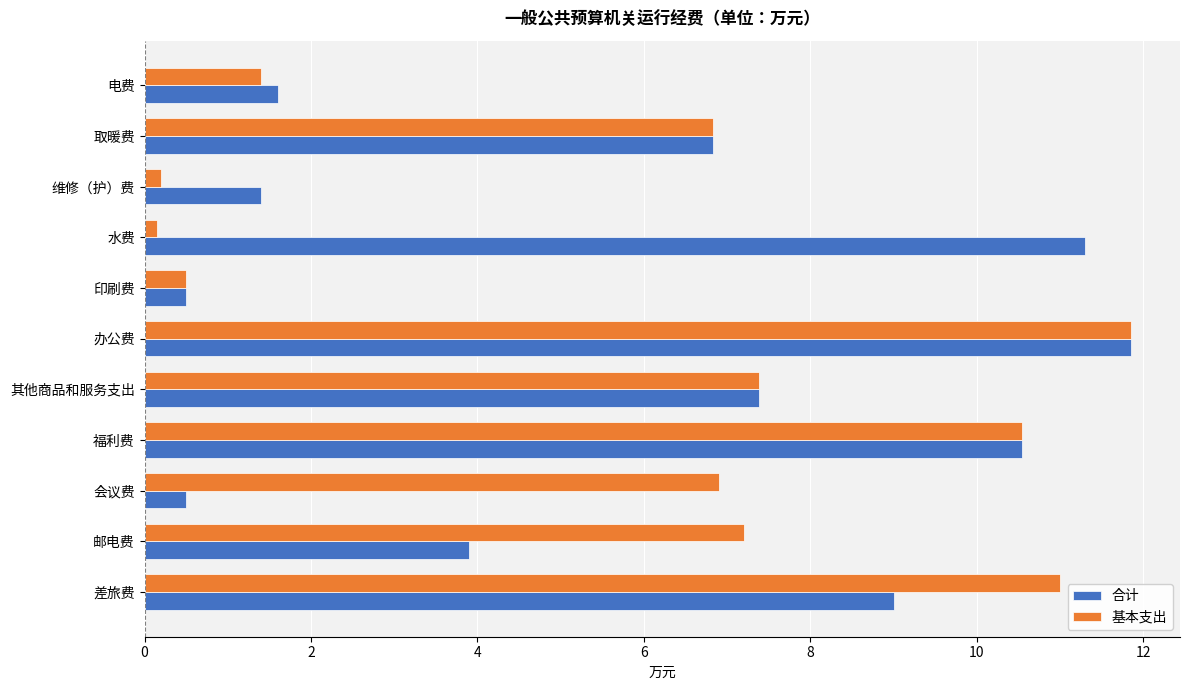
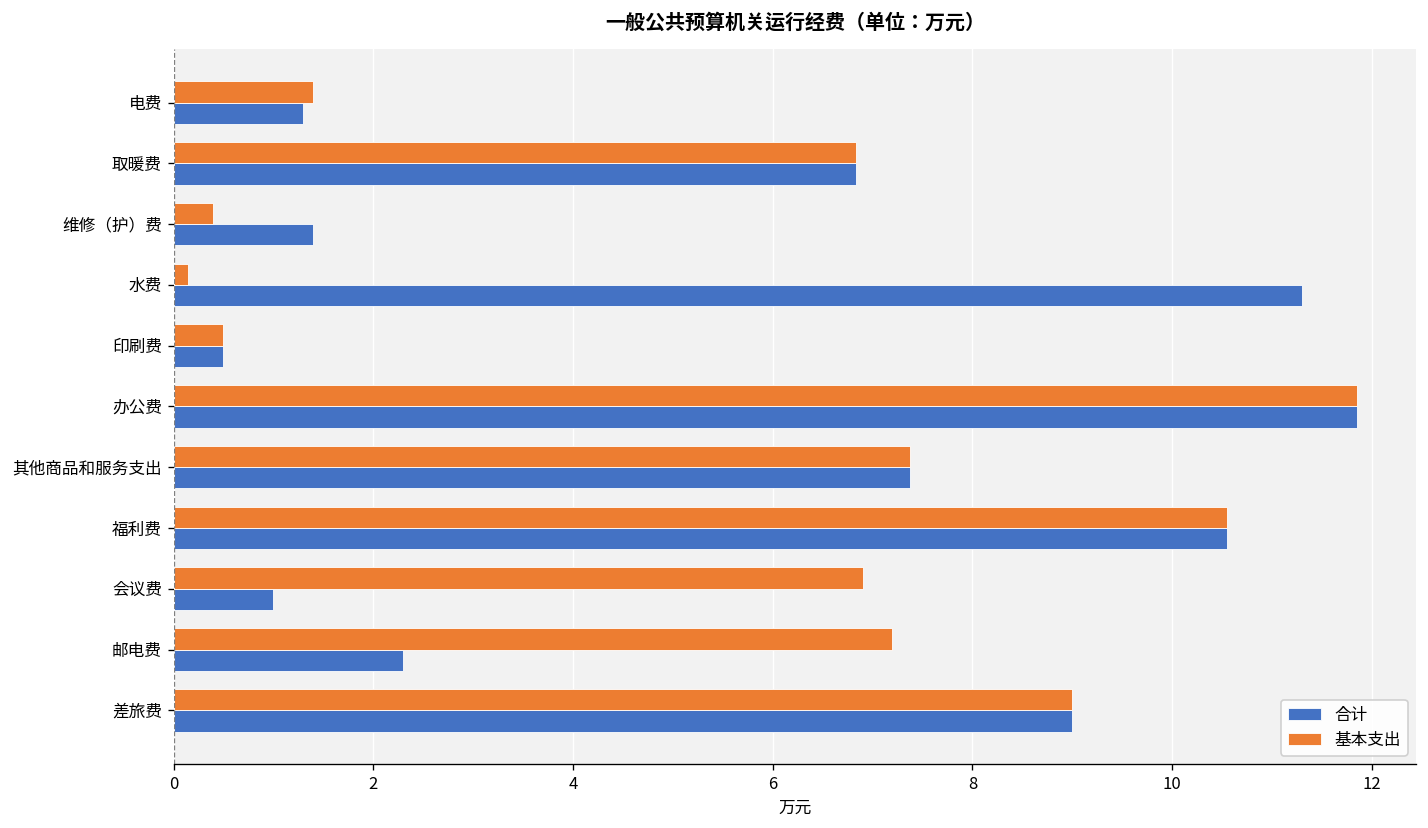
  {
    "合计": {
-     "电费": 1.6,
+     "电费": 1.3,
      "取暖费": 6.8,
      "维修（护）费": 1.4,
      "水费": 11.3,
      "印刷费": 0.5,
      "办公费": 11.9,
      "其他商品和服务支出": 7.4,
      "福利费": 10.5,
-     "会议费": 0.5,
-     "邮电费": 3.9,
+     "会议费": 1.0,
+     "邮电费": 2.3,
      "差旅费": 9.0
    },
    "基本支出": {
      "电费": 1.4,
      "取暖费": 6.8,
-     "维修（护）费": 0.2,
+     "维修（护）费": 0.4,
      "水费": 0.2,
      "印刷费": 0.5,
      "办公费": 11.9,
      "其他商品和服务支出": 7.4,
      "福利费": 10.5,
      "会议费": 6.9,
      "邮电费": 7.2,
-     "差旅费": 11
+     "差旅费": 9
    }
  }
